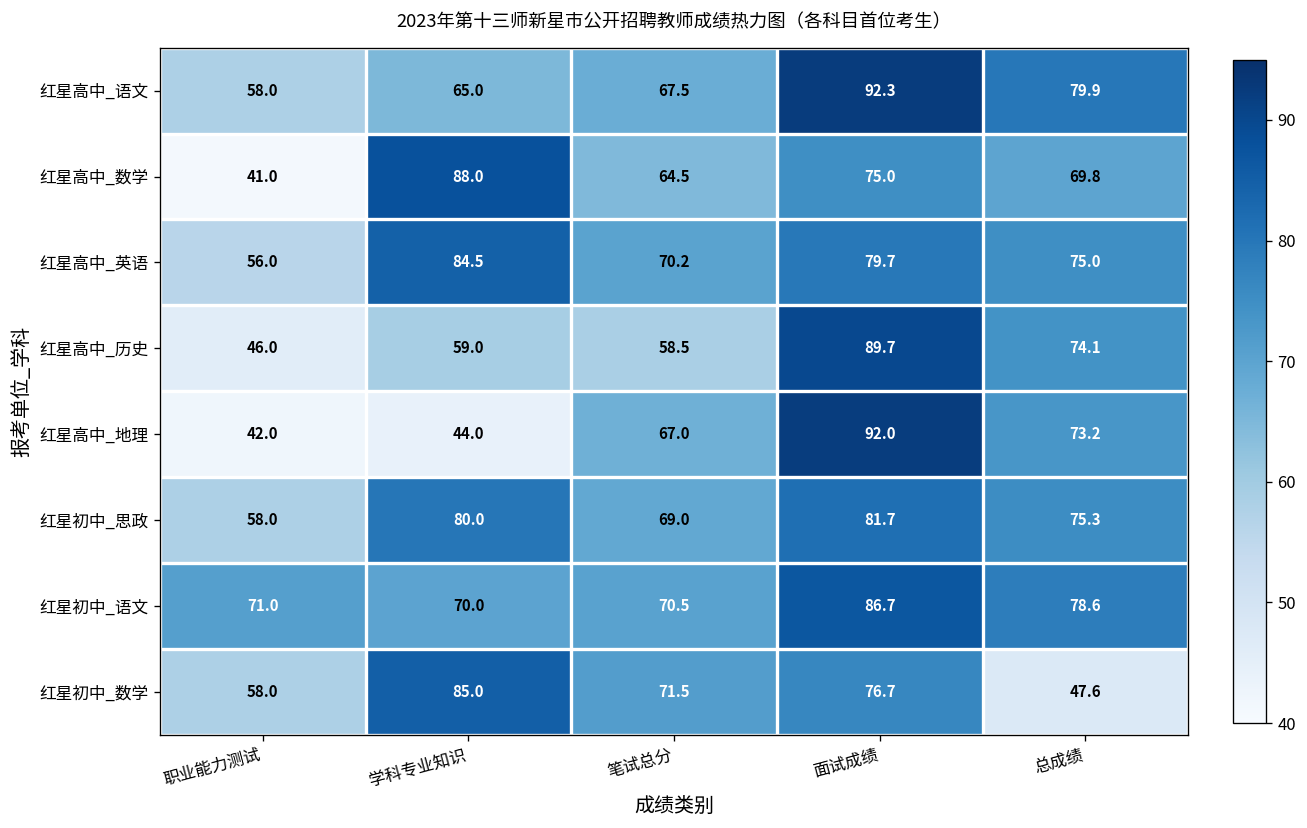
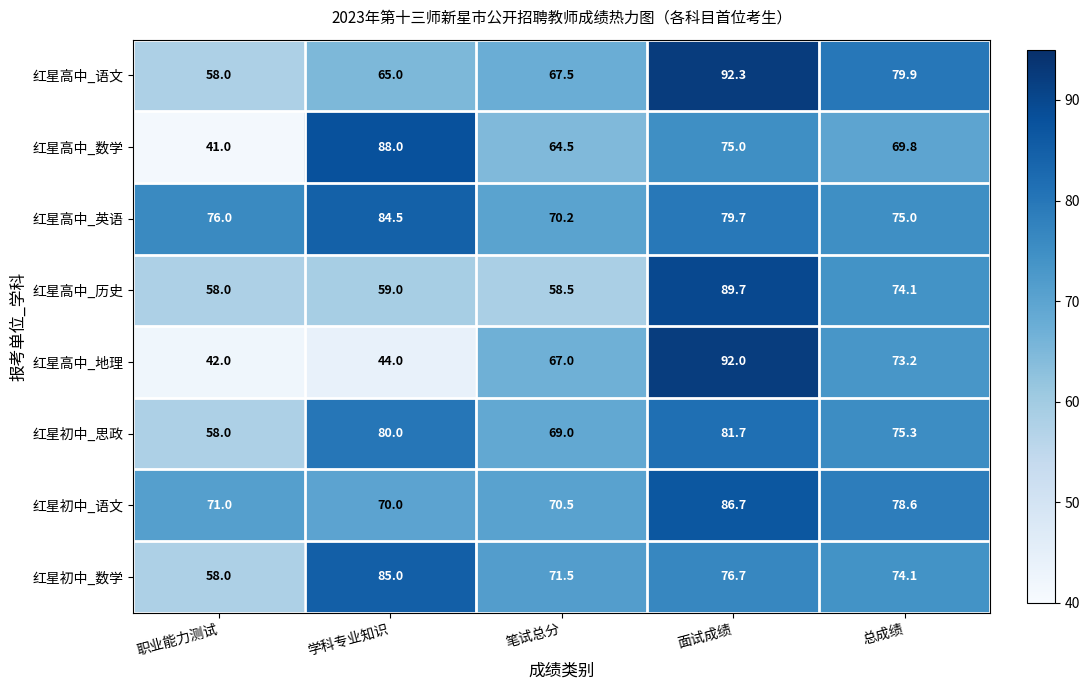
  {
    "红星高中_语文": {
      "职业能力测试": 58.0,
      "学科专业知识": 65.0,
      "笔试总分": 67.5,
      "面试成绩": 92.3,
      "总成绩": 79.9
    },
    "红星高中_数学": {
      "职业能力测试": 41.0,
      "学科专业知识": 88.0,
      "笔试总分": 64.5,
      "面试成绩": 75.0,
      "总成绩": 69.8
    },
    "红星高中_英语": {
-     "职业能力测试": 56.0,
+     "职业能力测试": 76.0,
      "学科专业知识": 84.5,
      "笔试总分": 70.2,
      "面试成绩": 79.7,
      "总成绩": 75.0
    },
    "红星高中_历史": {
-     "职业能力测试": 46.0,
+     "职业能力测试": 58.0,
      "学科专业知识": 59.0,
      "笔试总分": 58.5,
      "面试成绩": 89.7,
      "总成绩": 74.1
    },
    "红星高中_地理": {
      "职业能力测试": 42.0,
      "学科专业知识": 44.0,
      "笔试总分": 67.0,
      "面试成绩": 92.0,
      "总成绩": 73.2
    },
    "红星初中_思政": {
      "职业能力测试": 58.0,
      "学科专业知识": 80.0,
      "笔试总分": 69.0,
      "面试成绩": 81.7,
      "总成绩": 75.3
    },
    "红星初中_语文": {
      "职业能力测试": 71.0,
      "学科专业知识": 70.0,
      "笔试总分": 70.5,
      "面试成绩": 86.7,
      "总成绩": 78.6
    },
    "红星初中_数学": {
      "职业能力测试": 58.0,
      "学科专业知识": 85.0,
      "笔试总分": 71.5,
      "面试成绩": 76.7,
-     "总成绩": 47.6
+     "总成绩": 74.1
    }
  }
